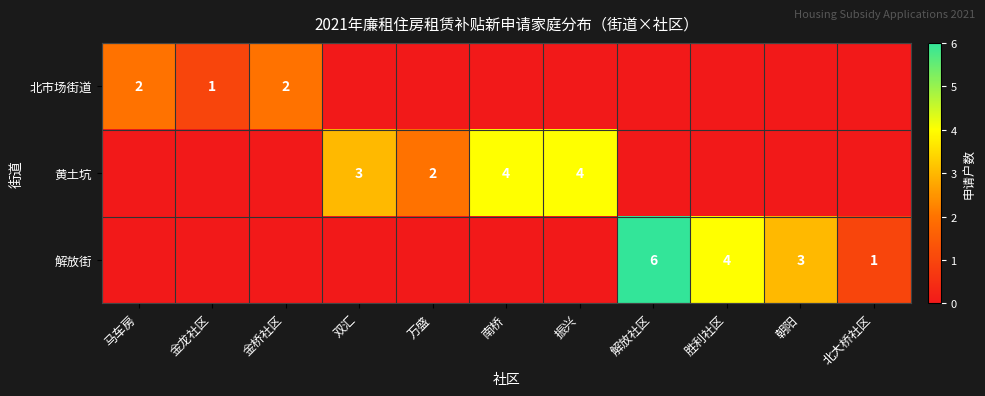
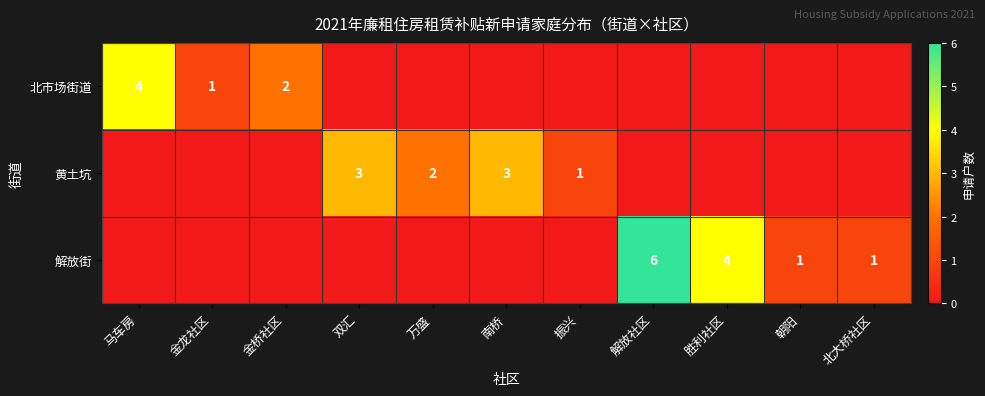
  {
    "北市场街道": {
-     "马车房": 2,
+     "马车房": 4,
      "金龙社区": 1,
      "金桥社区": 2
    },
    "黄土坑": {
      "双汇": 3,
      "万盛": 2,
-     "南桥": 4,
-     "振兴": 4
+     "南桥": 3,
+     "振兴": 1
    },
    "解放街": {
      "解放社区": 6,
      "胜利社区": 4,
-     "朝阳": 3,
+     "朝阳": 1,
      "北大桥社区": 1
    }
  }
